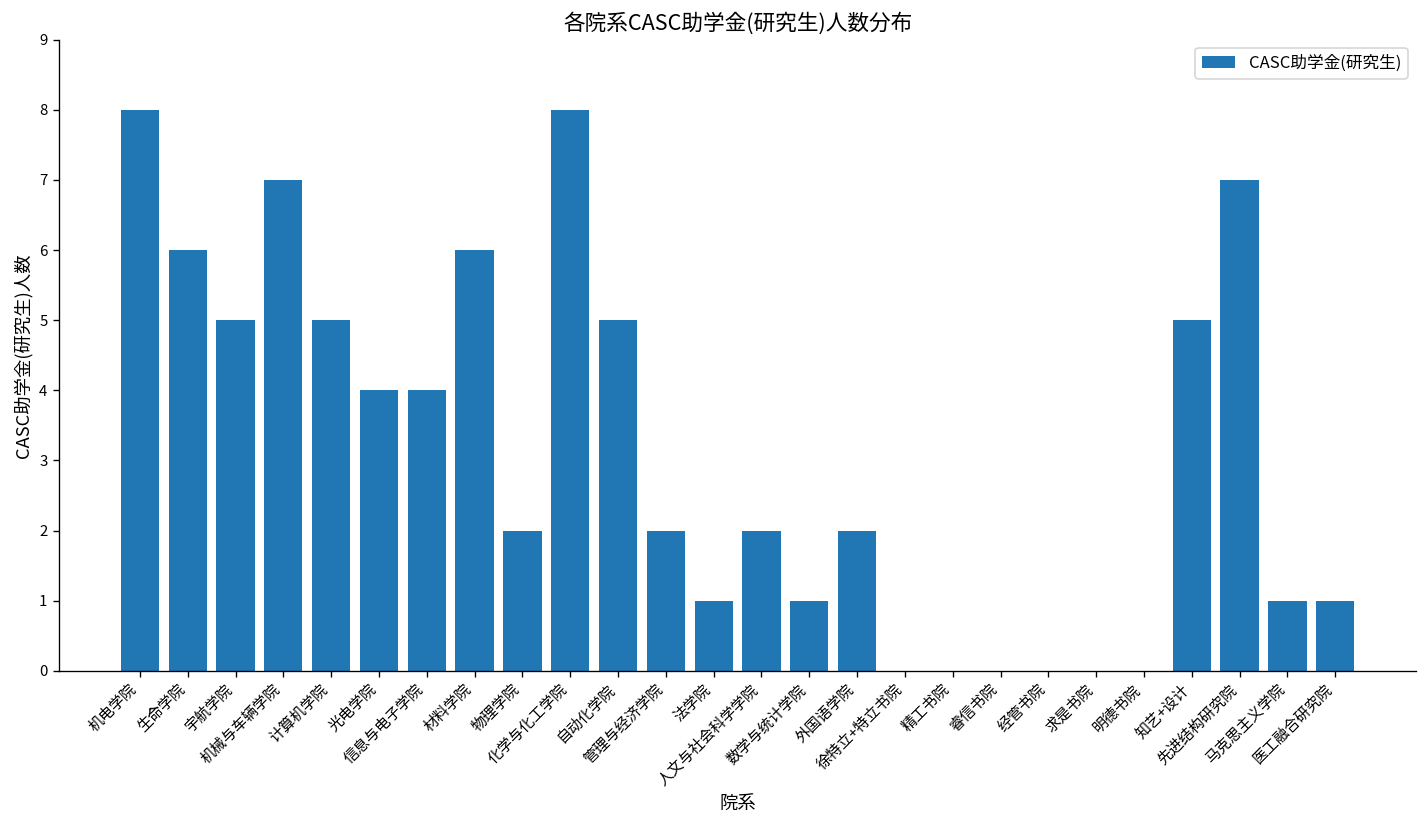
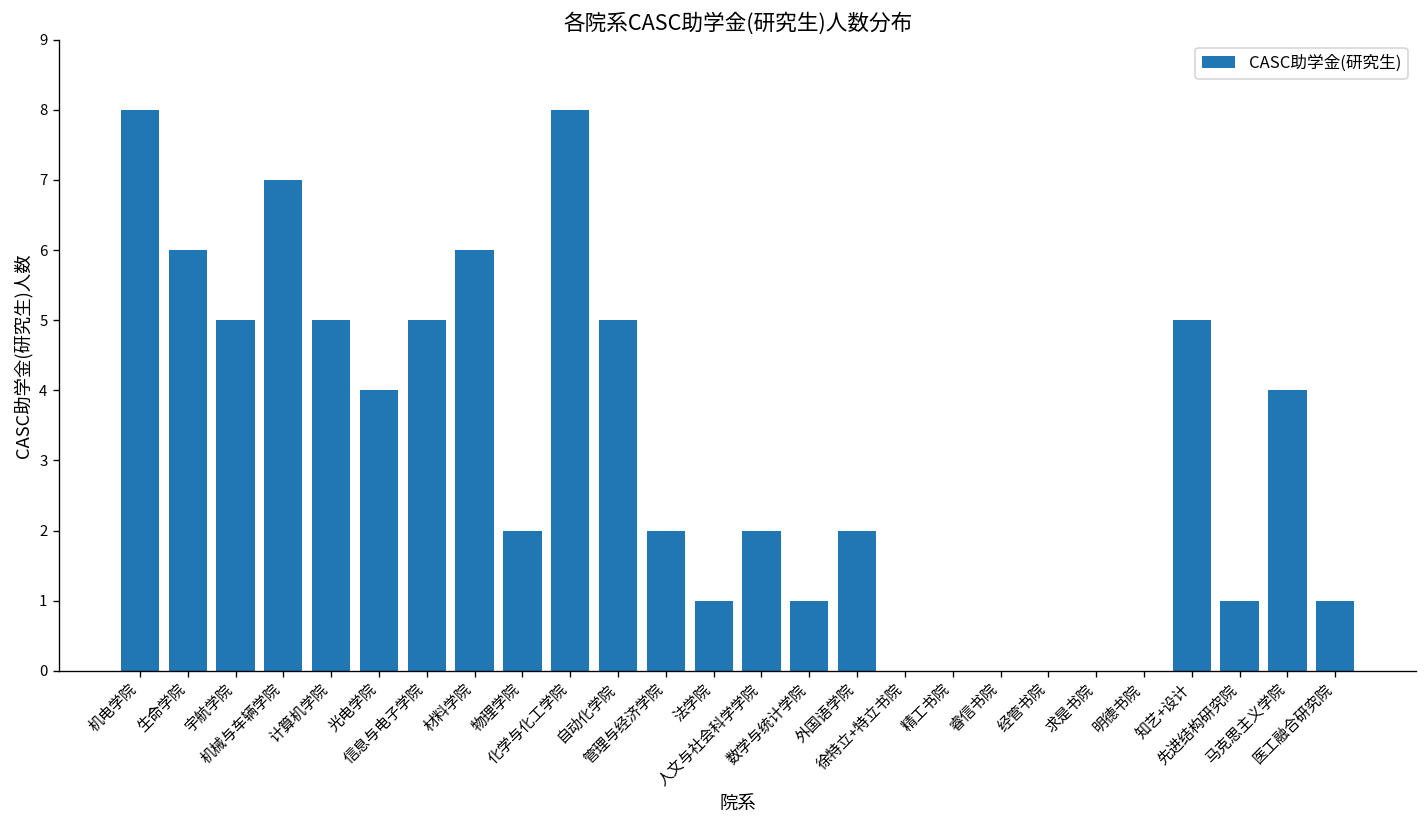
  {
    "机电学院": 8,
    "生命学院": 6,
    "宇航学院": 5,
    "机械与车辆学院": 7,
    "计算机学院": 5,
    "光电学院": 4,
-   "信息与电子学院": 4,
+   "信息与电子学院": 5,
    "材料学院": 6,
    "物理学院": 2,
    "化学与化工学院": 8,
    "自动化学院": 5,
    "管理与经济学院": 2,
    "法学院": 1,
    "人文与社会科学学院": 2,
    "数学与统计学院": 1,
    "外国语学院": 2,
    "徐特立+特立书院": 0,
    "精工书院": 0,
    "睿信书院": 0,
    "经管书院": 0,
    "求是书院": 0,
    "明德书院": 0,
    "知艺+设计": 5,
-   "先进结构研究院": 7,
-   "马克思主义学院": 1,
+   "先进结构研究院": 1,
+   "马克思主义学院": 4,
    "医工融合研究院": 1
  }
